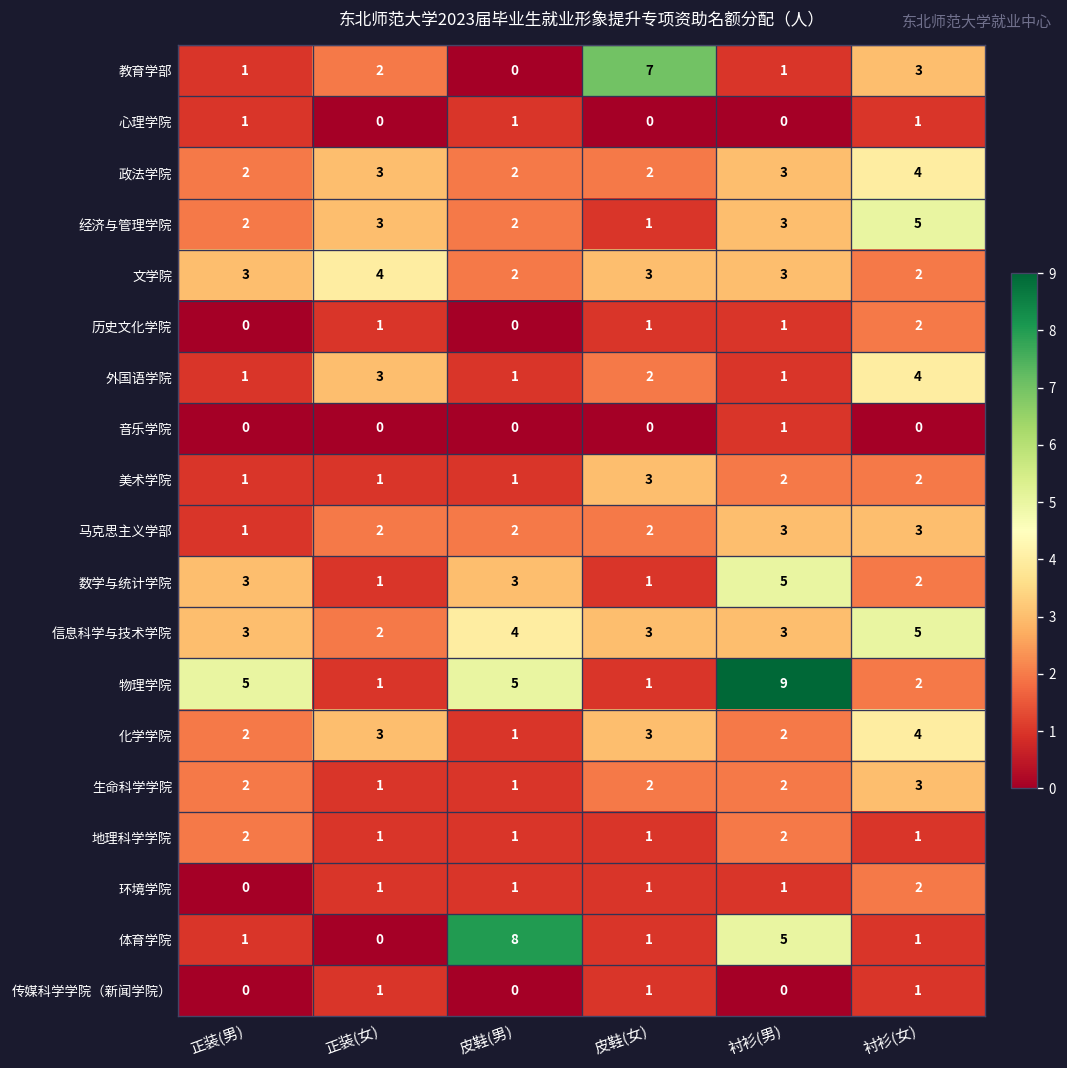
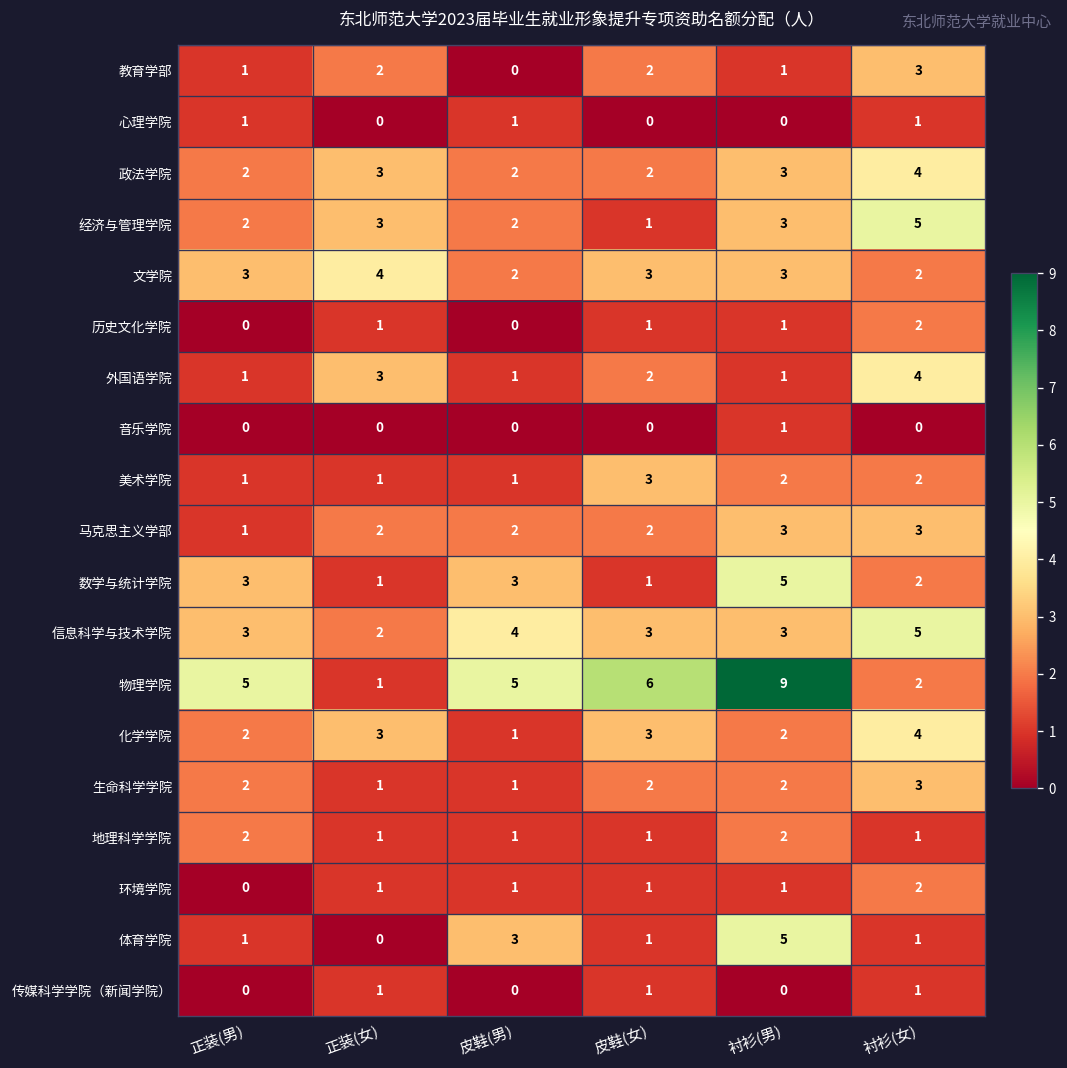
  {
    "教育学部": {
      "正装(男)": 1,
      "正装(女)": 2,
      "皮鞋(男)": 0,
-     "皮鞋(女)": 7,
+     "皮鞋(女)": 2,
      "衬衫(男)": 1,
      "衬衫(女)": 3
    },
    "心理学院": {
      "正装(男)": 1,
      "正装(女)": 0,
      "皮鞋(男)": 1,
      "皮鞋(女)": 0,
      "衬衫(男)": 0,
      "衬衫(女)": 1
    },
    "政法学院": {
      "正装(男)": 2,
      "正装(女)": 3,
      "皮鞋(男)": 2,
      "皮鞋(女)": 2,
      "衬衫(男)": 3,
      "衬衫(女)": 4
    },
    "经济与管理学院": {
      "正装(男)": 2,
      "正装(女)": 3,
      "皮鞋(男)": 2,
      "皮鞋(女)": 1,
      "衬衫(男)": 3,
      "衬衫(女)": 5
    },
    "文学院": {
      "正装(男)": 3,
      "正装(女)": 4,
      "皮鞋(男)": 2,
      "皮鞋(女)": 3,
      "衬衫(男)": 3,
      "衬衫(女)": 2
    },
    "历史文化学院": {
      "正装(男)": 0,
      "正装(女)": 1,
      "皮鞋(男)": 0,
      "皮鞋(女)": 1,
      "衬衫(男)": 1,
      "衬衫(女)": 2
    },
    "外国语学院": {
      "正装(男)": 1,
      "正装(女)": 3,
      "皮鞋(男)": 1,
      "皮鞋(女)": 2,
      "衬衫(男)": 1,
      "衬衫(女)": 4
    },
    "音乐学院": {
      "正装(男)": 0,
      "正装(女)": 0,
      "皮鞋(男)": 0,
      "皮鞋(女)": 0,
      "衬衫(男)": 1,
      "衬衫(女)": 0
    },
    "美术学院": {
      "正装(男)": 1,
      "正装(女)": 1,
      "皮鞋(男)": 1,
      "皮鞋(女)": 3,
      "衬衫(男)": 2,
      "衬衫(女)": 2
    },
    "马克思主义学部": {
      "正装(男)": 1,
      "正装(女)": 2,
      "皮鞋(男)": 2,
      "皮鞋(女)": 2,
      "衬衫(男)": 3,
      "衬衫(女)": 3
    },
    "数学与统计学院": {
      "正装(男)": 3,
      "正装(女)": 1,
      "皮鞋(男)": 3,
      "皮鞋(女)": 1,
      "衬衫(男)": 5,
      "衬衫(女)": 2
    },
    "信息科学与技术学院": {
      "正装(男)": 3,
      "正装(女)": 2,
      "皮鞋(男)": 4,
      "皮鞋(女)": 3,
      "衬衫(男)": 3,
      "衬衫(女)": 5
    },
    "物理学院": {
      "正装(男)": 5,
      "正装(女)": 1,
      "皮鞋(男)": 5,
-     "皮鞋(女)": 1,
+     "皮鞋(女)": 6,
      "衬衫(男)": 9,
      "衬衫(女)": 2
    },
    "化学学院": {
      "正装(男)": 2,
      "正装(女)": 3,
      "皮鞋(男)": 1,
      "皮鞋(女)": 3,
      "衬衫(男)": 2,
      "衬衫(女)": 4
    },
    "生命科学学院": {
      "正装(男)": 2,
      "正装(女)": 1,
      "皮鞋(男)": 1,
      "皮鞋(女)": 2,
      "衬衫(男)": 2,
      "衬衫(女)": 3
    },
    "地理科学学院": {
      "正装(男)": 2,
      "正装(女)": 1,
      "皮鞋(男)": 1,
      "皮鞋(女)": 1,
      "衬衫(男)": 2,
      "衬衫(女)": 1
    },
    "环境学院": {
      "正装(男)": 0,
      "正装(女)": 1,
      "皮鞋(男)": 1,
      "皮鞋(女)": 1,
      "衬衫(男)": 1,
      "衬衫(女)": 2
    },
    "体育学院": {
      "正装(男)": 1,
      "正装(女)": 0,
-     "皮鞋(男)": 8,
+     "皮鞋(男)": 3,
      "皮鞋(女)": 1,
      "衬衫(男)": 5,
      "衬衫(女)": 1
    },
    "传媒科学学院（新闻学院）": {
      "正装(男)": 0,
      "正装(女)": 1,
      "皮鞋(男)": 0,
      "皮鞋(女)": 1,
      "衬衫(男)": 0,
      "衬衫(女)": 1
    }
  }
